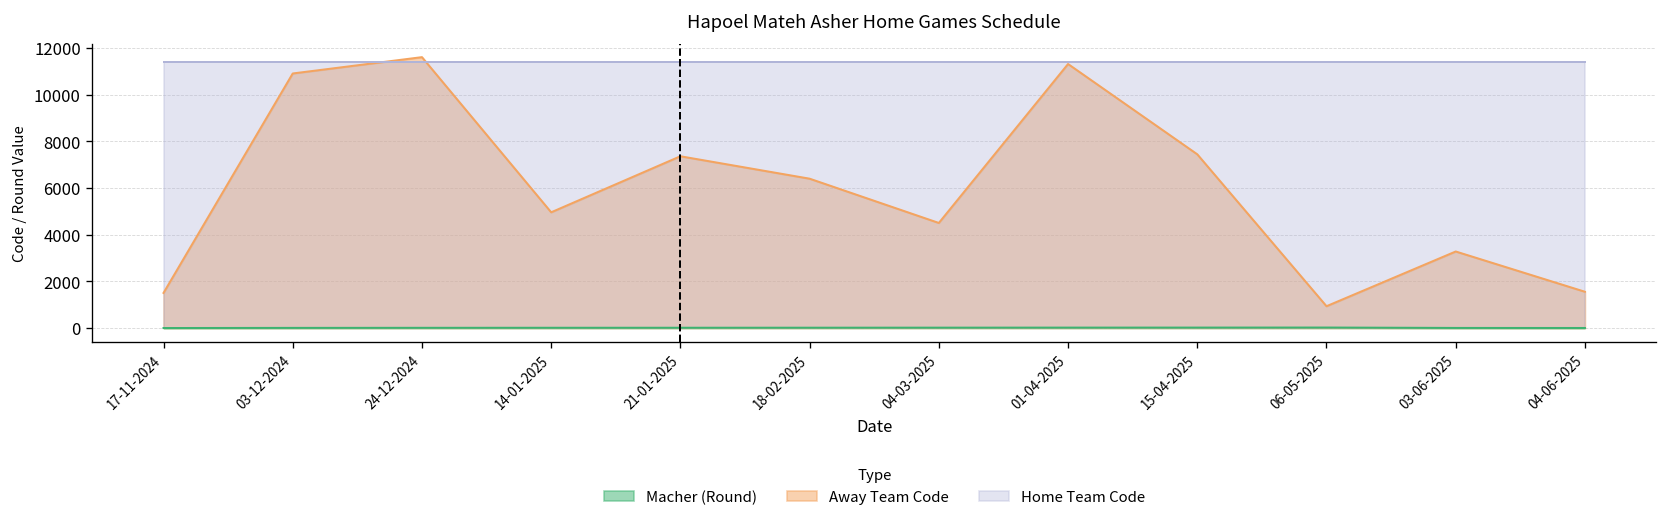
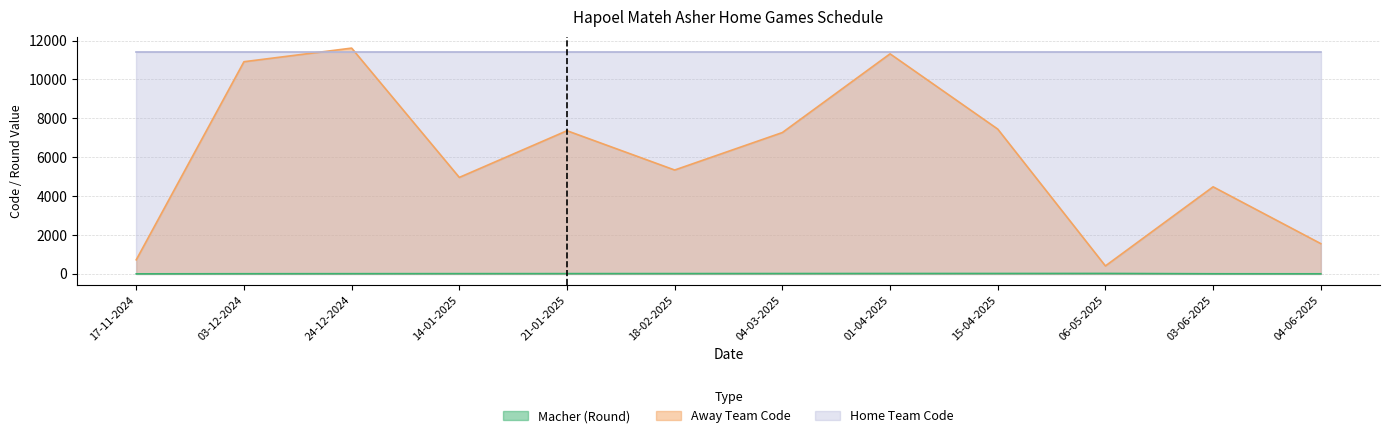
  {
    "Macher (Round)": {
      "17-11-2024": 0,
      "03-12-2024": 0,
      "24-12-2024": 0,
      "14-01-2025": 0,
      "21-01-2025": 0,
      "18-02-2025": 0,
      "04-03-2025": 0,
      "01-04-2025": 0,
      "15-04-2025": 0,
      "06-05-2025": 0,
      "03-06-2025": 0,
      "04-06-2025": 0
    },
    "Away Team Code": {
-     "17-11-2024": 1500,
+     "17-11-2024": 700,
      "03-12-2024": 10900,
      "24-12-2024": 11600,
      "14-01-2025": 5000,
      "21-01-2025": 7400,
-     "18-02-2025": 6400,
-     "04-03-2025": 4500,
+     "18-02-2025": 5300,
+     "04-03-2025": 7300,
      "15-04-2025": 7400,
-     "06-05-2025": 900,
-     "03-06-2025": 3300,
+     "06-05-2025": 400,
+     "03-06-2025": 4500,
      "04-06-2025": 1600
    },
    "Home Team Code": {
      "17-11-2024": 11400,
      "03-12-2024": 11400,
      "24-12-2024": 11400,
      "14-01-2025": 11400,
      "21-01-2025": 11400,
      "18-02-2025": 11400,
      "04-03-2025": 11400,
      "15-04-2025": 11400,
      "06-05-2025": 11400,
      "03-06-2025": 11400,
      "04-06-2025": 11400
    }
  }
